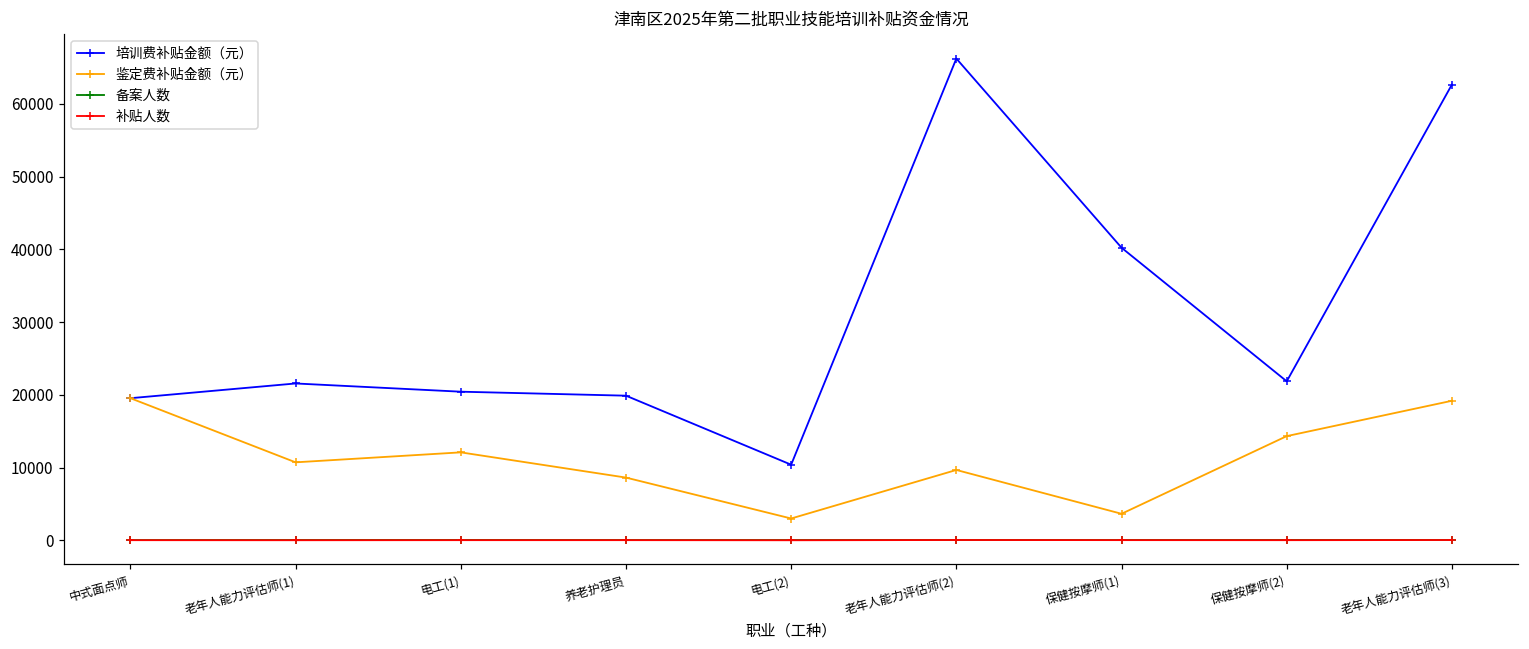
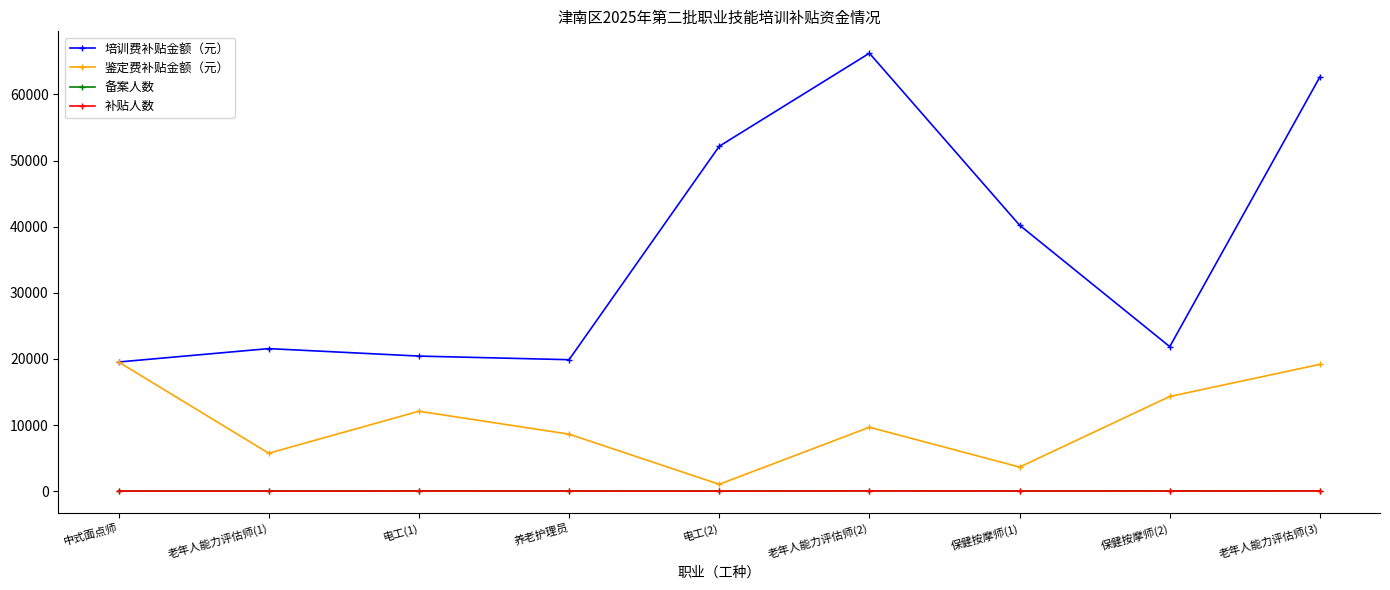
  {
    "培训费补贴金额（元）": {
      "老年人能力评估师(1)": 22000,
      "电工(1)": 20000,
      "养老护理员": 20000,
-     "电工(2)": 10000,
+     "电工(2)": 52000,
      "老年人能力评估师(2)": 66000,
      "保健按摩师(1)": 40000,
      "保健按摩师(2)": 22000,
      "老年人能力评估师(3)": 63000
    },
    "鉴定费补贴金额（元）": {
-     "老年人能力评估师(1)": 11000,
+     "老年人能力评估师(1)": 6000,
      "电工(1)": 12000,
      "养老护理员": 9000,
-     "电工(2)": 3000,
+     "电工(2)": 1000,
      "老年人能力评估师(2)": 10000,
      "保健按摩师(1)": 4000,
      "保健按摩师(2)": 14000,
      "老年人能力评估师(3)": 19000
    },
    "补贴人数": {
      "中式面点师": 0,
      "老年人能力评估师(1)": 0,
      "电工(1)": 0,
      "养老护理员": 0,
      "电工(2)": 0,
      "老年人能力评估师(2)": 0,
      "保健按摩师(1)": 0,
      "保健按摩师(2)": 0,
      "老年人能力评估师(3)": 0
    }
  }
